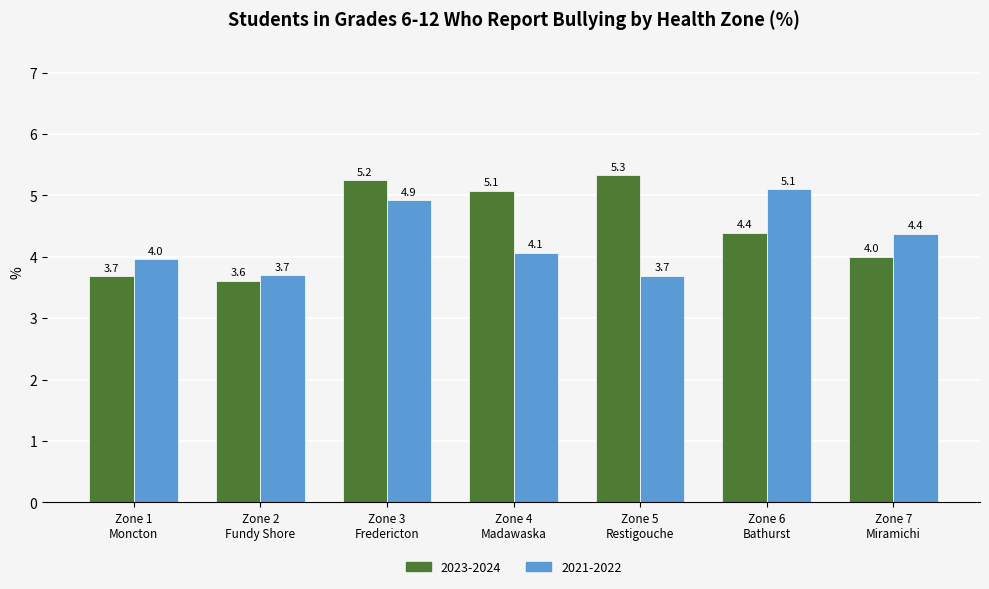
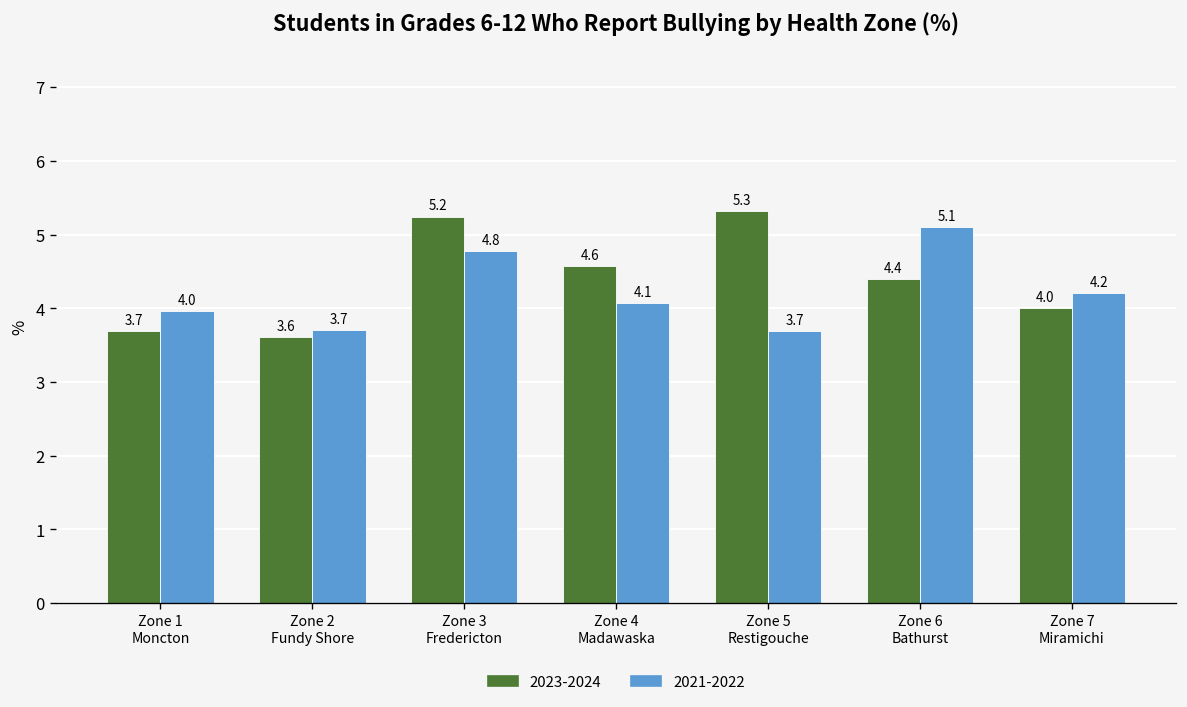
  {
    "2023-2024": {
      "Zone 1 Moncton": 3.7,
      "Zone 2 Fundy Shore": 3.6,
      "Zone 3 Fredericton": 5.2,
-     "Zone 4 Madawaska": 5.1,
+     "Zone 4 Madawaska": 4.6,
      "Zone 5 Restigouche": 5.3,
      "Zone 6 Bathurst": 4.4,
      "Zone 7 Miramichi": 4.0
    },
    "2021-2022": {
      "Zone 1 Moncton": 4.0,
      "Zone 2 Fundy Shore": 3.7,
-     "Zone 3 Fredericton": 4.9,
+     "Zone 3 Fredericton": 4.8,
      "Zone 4 Madawaska": 4.1,
      "Zone 5 Restigouche": 3.7,
      "Zone 6 Bathurst": 5.1,
-     "Zone 7 Miramichi": 4.4
+     "Zone 7 Miramichi": 4.2
    }
  }
